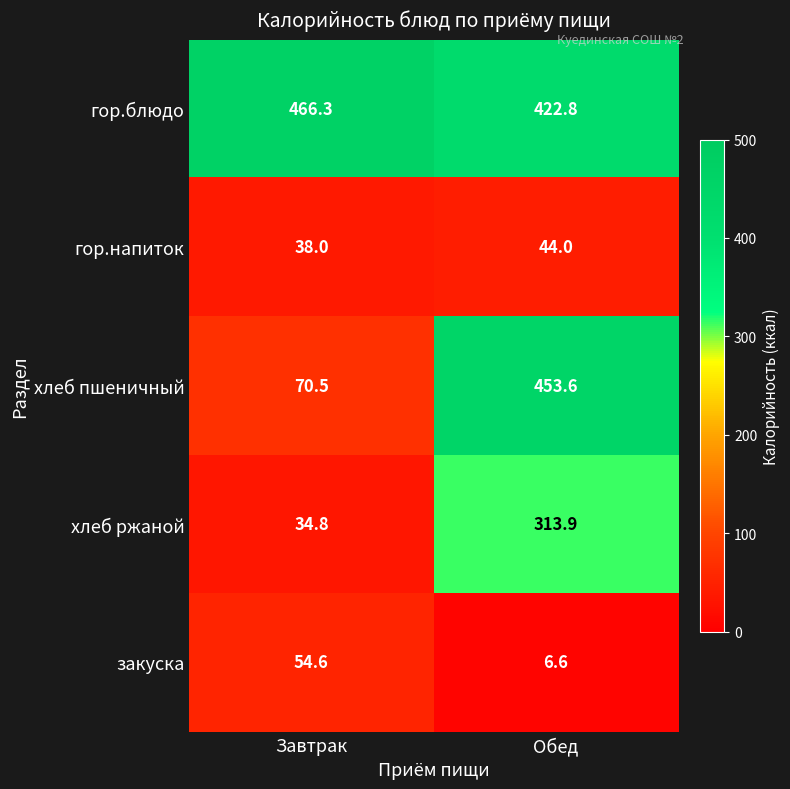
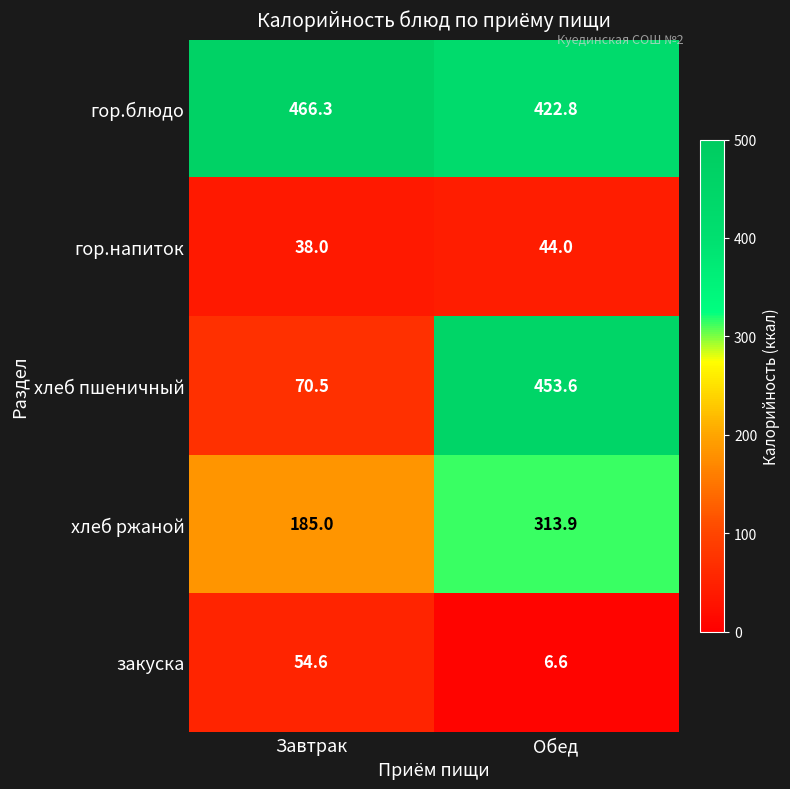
  {
    "гор.блюдо": {
      "Завтрак": 466.3,
      "Обед": 422.8
    },
    "гор.напиток": {
      "Завтрак": 38.0,
      "Обед": 44.0
    },
    "хлеб пшеничный": {
      "Завтрак": 70.5,
      "Обед": 453.6
    },
    "хлеб ржаной": {
-     "Завтрак": 34.8,
+     "Завтрак": 185.0,
      "Обед": 313.9
    },
    "закуска": {
      "Завтрак": 54.6,
      "Обед": 6.6
    }
  }
